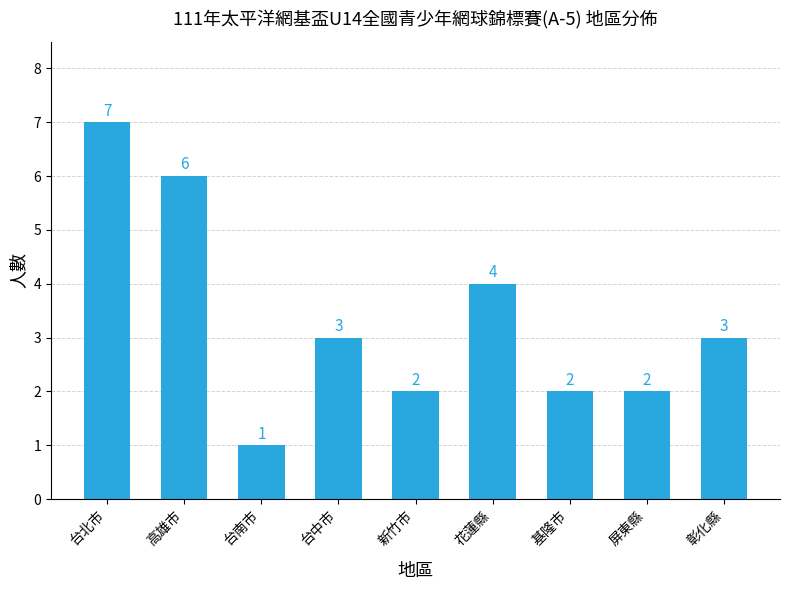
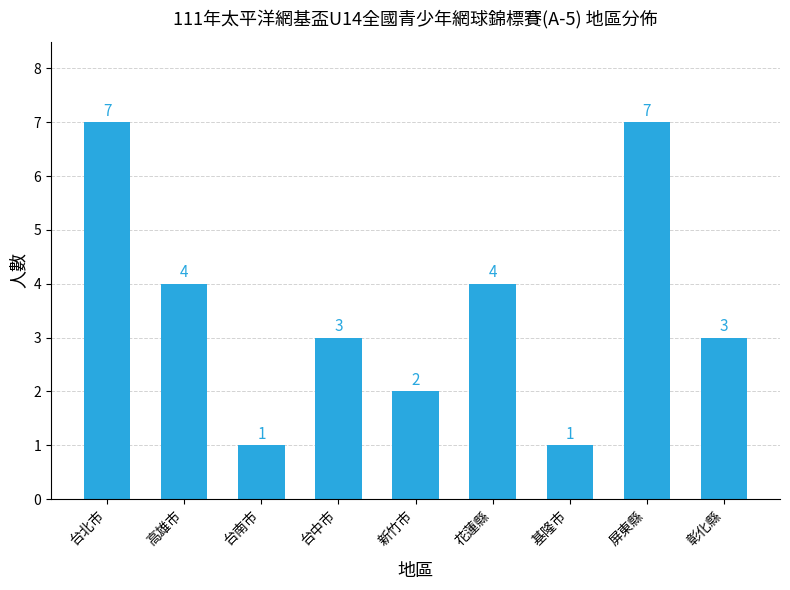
  {
    "台北市": 7,
-   "高雄市": 6,
+   "高雄市": 4,
    "台南市": 1,
    "台中市": 3,
    "新竹市": 2,
    "花蓮縣": 4,
-   "基隆市": 2,
-   "屏東縣": 2,
+   "基隆市": 1,
+   "屏東縣": 7,
    "彰化縣": 3
  }
